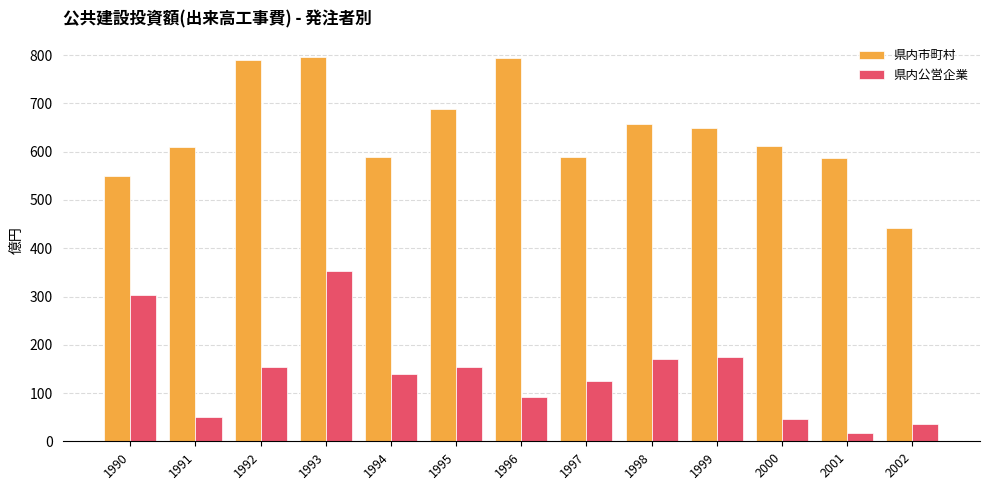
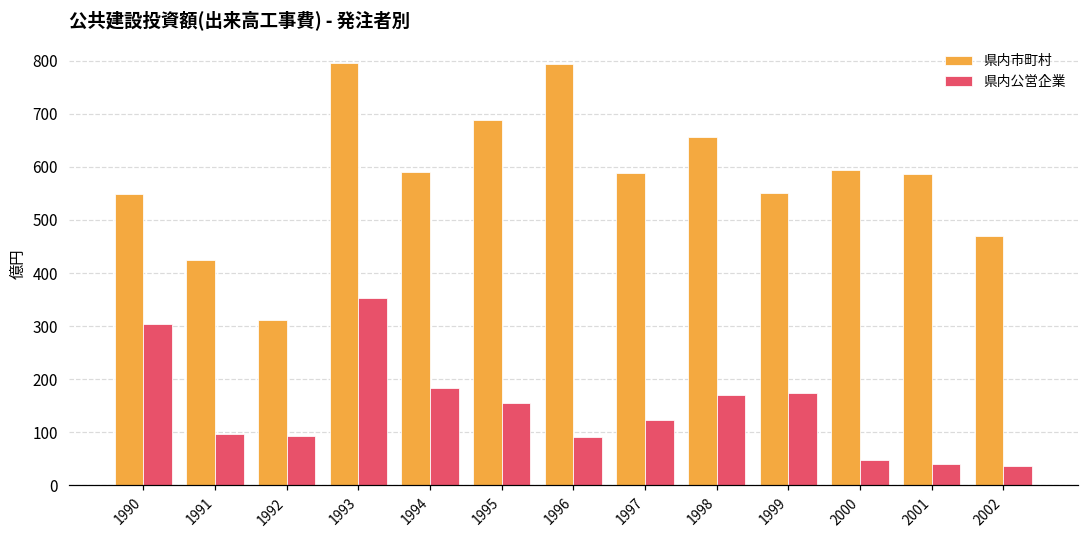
  {
    "県内市町村": {
      "1990": 550,
-     "1991": 610,
-     "1992": 790,
+     "1991": 420,
+     "1992": 310,
      "1993": 800,
      "1994": 590,
      "1995": 690,
      "1996": 790,
      "1997": 590,
      "1998": 660,
-     "1999": 650,
-     "2000": 610,
+     "1999": 550,
+     "2000": 590,
      "2001": 590,
-     "2002": 440
+     "2002": 470
    },
    "県内公営企業": {
      "1990": 300,
-     "1991": 50,
-     "1992": 150,
+     "1991": 100,
+     "1992": 90,
      "1993": 350,
-     "1994": 140,
+     "1994": 180,
      "1995": 150,
      "1996": 90,
      "1997": 120,
      "1998": 170,
      "1999": 170,
      "2000": 50,
-     "2001": 20,
+     "2001": 40,
      "2002": 40
    }
  }
